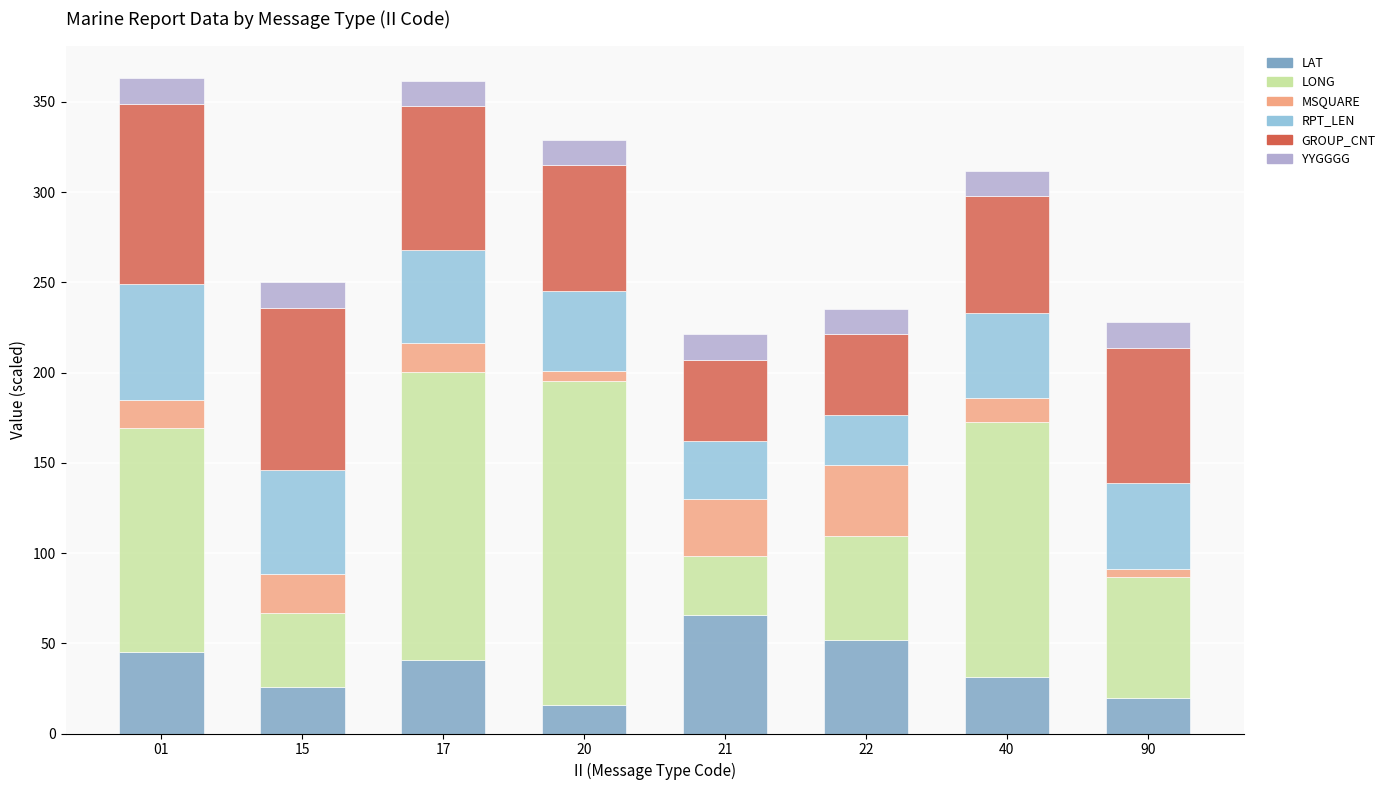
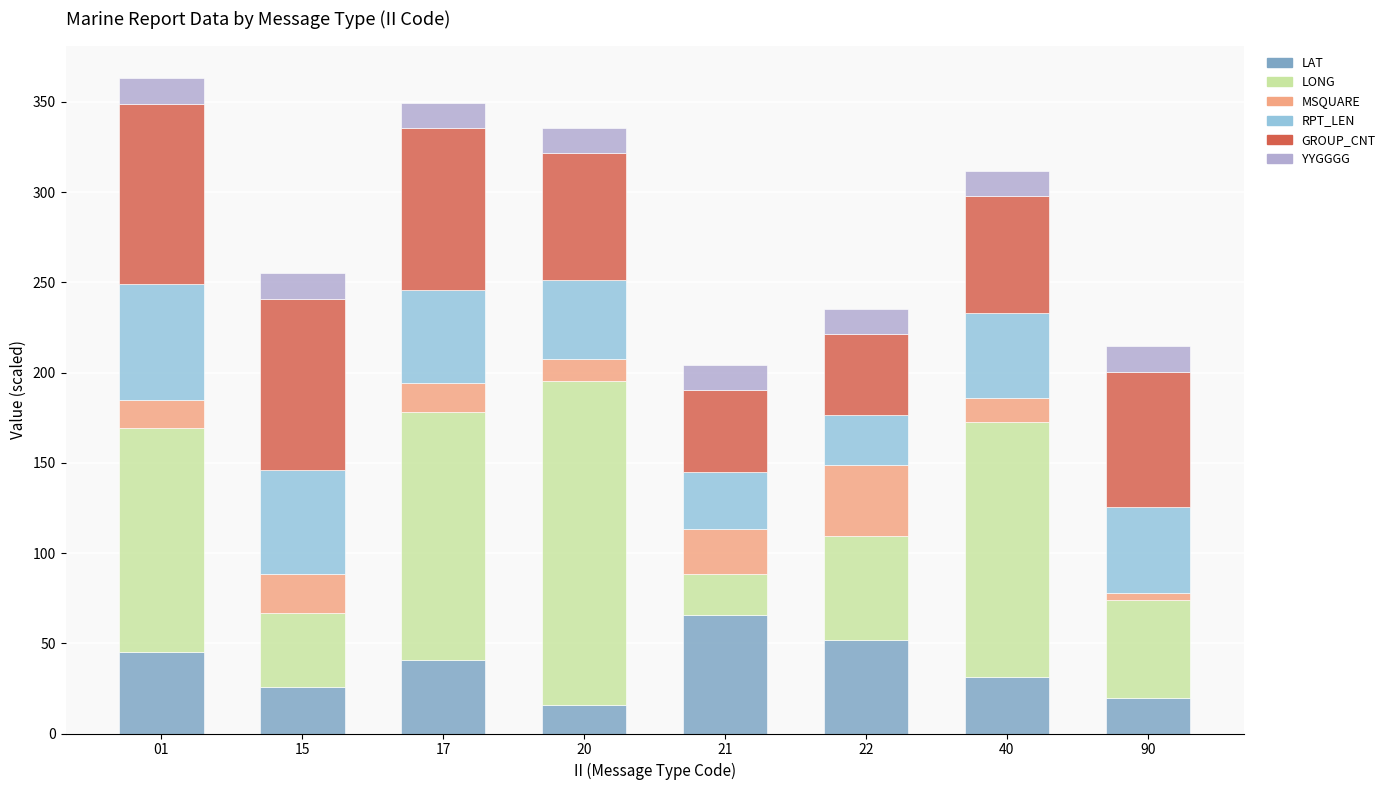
  {
    "LONG": {
      "01": 124,
      "15": 41,
-     "17": 160,
+     "17": 137,
      "20": 179,
-     "21": 33,
+     "21": 23,
      "22": 58,
      "40": 141,
-     "90": 67
+     "90": 54
    },
    "MSQUARE": {
      "01": 16,
      "15": 22,
      "17": 16,
-     "20": 6,
-     "21": 32,
+     "20": 12,
+     "21": 25,
      "22": 39,
      "40": 13,
      "90": 4
    },
    "GROUP_CNT": {
      "01": 100,
-     "15": 90,
-     "17": 80,
+     "15": 95,
+     "17": 90,
      "20": 70,
      "21": 45,
      "22": 45,
      "40": 65,
      "90": 75
    }
  }
